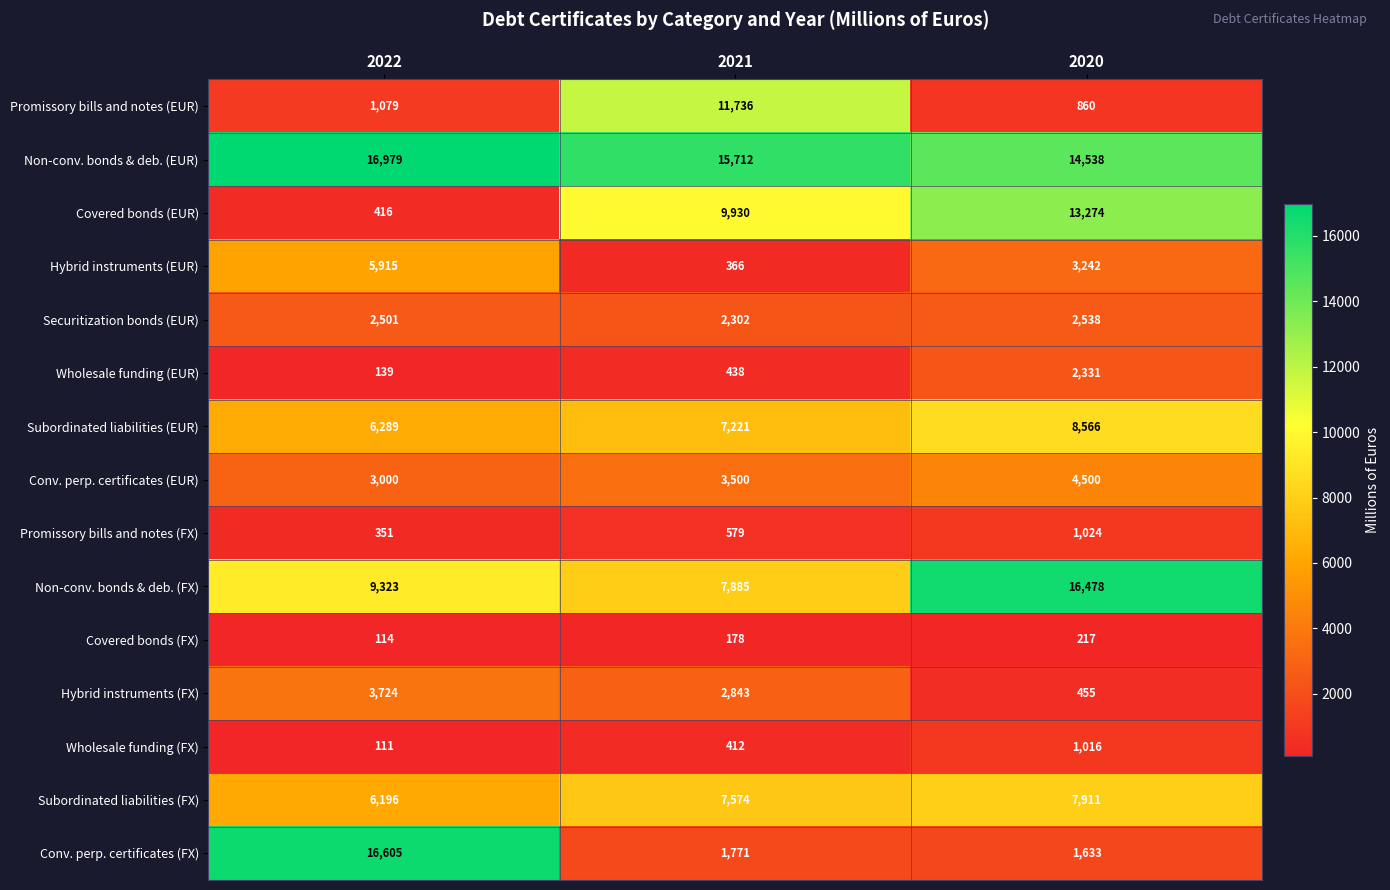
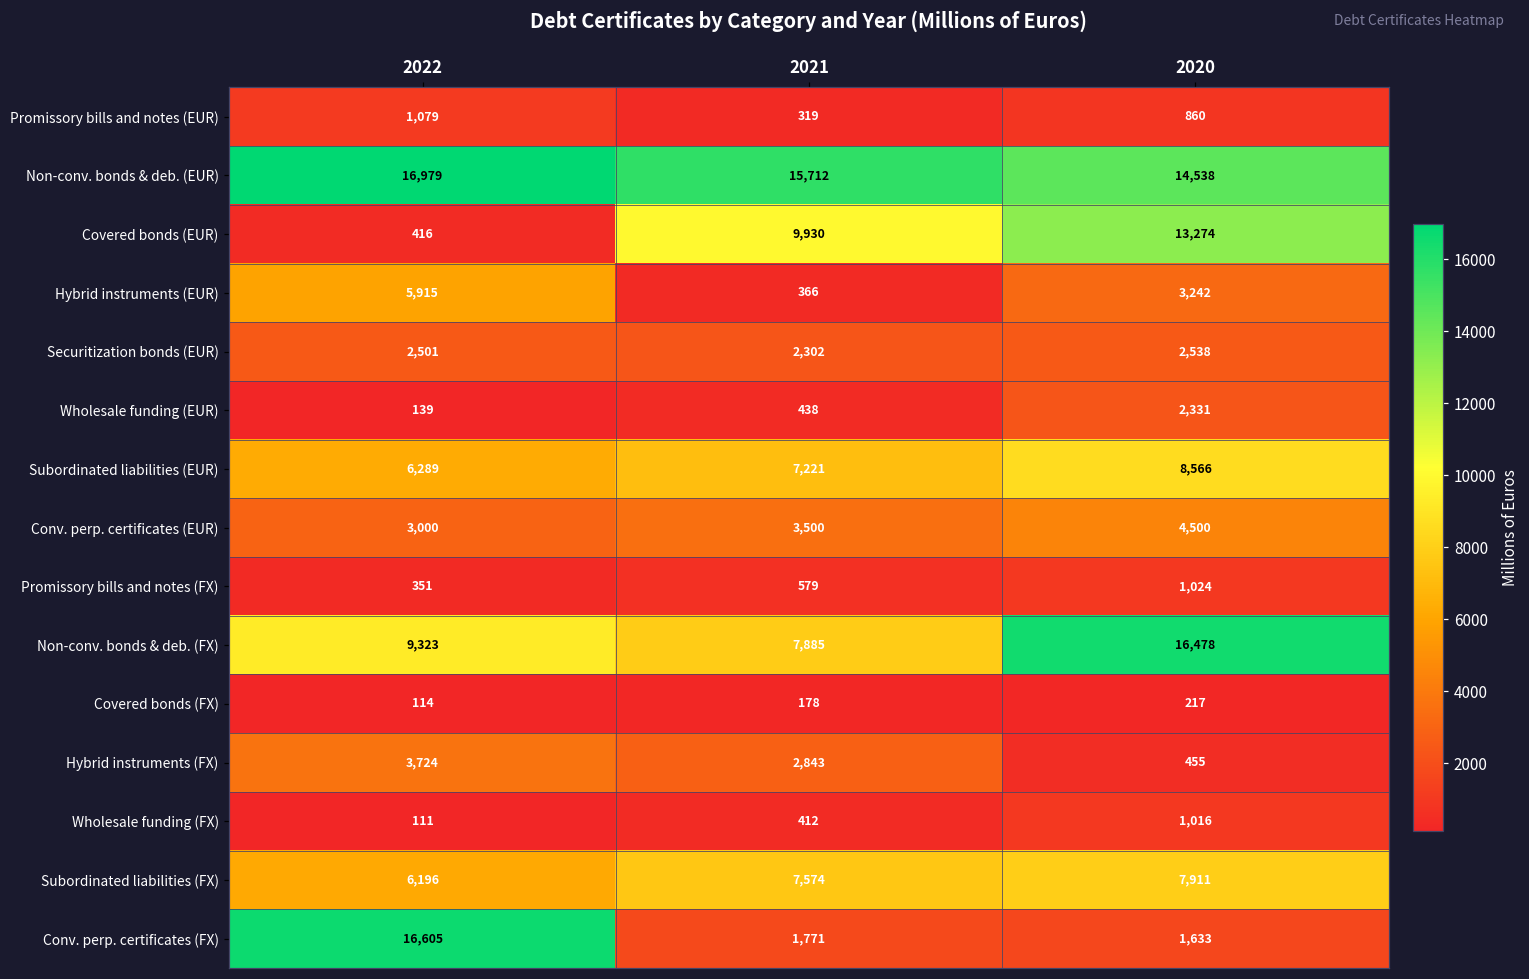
  {
    "Promissory bills and notes (EUR)": {
      "2022": "1,079",
-     "2021": "11,736",
+     "2021": "319",
      "2020": "860"
    },
    "Non-conv. bonds & deb. (EUR)": {
      "2022": "16,979",
      "2021": "15,712",
      "2020": "14,538"
    },
    "Covered bonds (EUR)": {
      "2022": "416",
      "2021": "9,930",
      "2020": "13,274"
    },
    "Hybrid instruments (EUR)": {
      "2022": "5,915",
      "2021": "366",
      "2020": "3,242"
    },
    "Securitization bonds (EUR)": {
      "2022": "2,501",
      "2021": "2,302",
      "2020": "2,538"
    },
    "Wholesale funding (EUR)": {
      "2022": "139",
      "2021": "438",
      "2020": "2,331"
    },
    "Subordinated liabilities (EUR)": {
      "2022": "6,289",
      "2021": "7,221",
      "2020": "8,566"
    },
    "Conv. perp. certificates (EUR)": {
      "2022": "3,000",
      "2021": "3,500",
      "2020": "4,500"
    },
    "Promissory bills and notes (FX)": {
      "2022": "351",
      "2021": "579",
      "2020": "1,024"
    },
    "Non-conv. bonds & deb. (FX)": {
      "2022": "9,323",
      "2021": "7,885",
      "2020": "16,478"
    },
    "Covered bonds (FX)": {
      "2022": "114",
      "2021": "178",
      "2020": "217"
    },
    "Hybrid instruments (FX)": {
      "2022": "3,724",
      "2021": "2,843",
      "2020": "455"
    },
    "Wholesale funding (FX)": {
      "2022": "111",
      "2021": "412",
      "2020": "1,016"
    },
    "Subordinated liabilities (FX)": {
      "2022": "6,196",
      "2021": "7,574",
      "2020": "7,911"
    },
    "Conv. perp. certificates (FX)": {
      "2022": "16,605",
      "2021": "1,771",
      "2020": "1,633"
    }
  }
